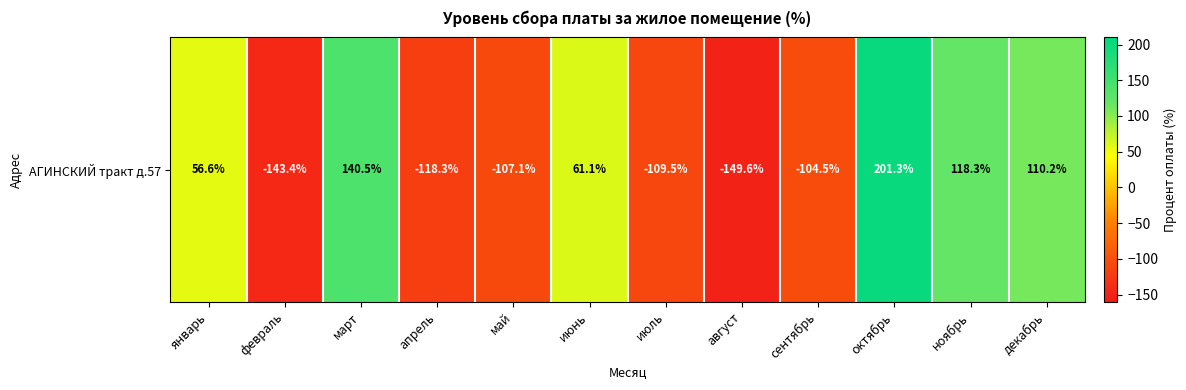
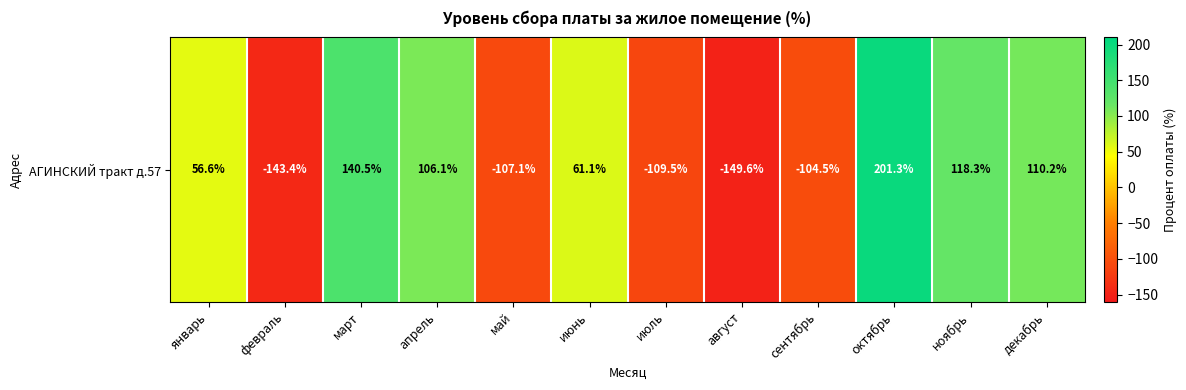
  {
    "АГИНСКИЙ тракт д.57": {
      "январь": "56.6%",
      "февраль": "-143.4%",
      "март": "140.5%",
-     "апрель": "-118.3%",
+     "апрель": "106.1%",
      "май": "-107.1%",
      "июнь": "61.1%",
      "июль": "-109.5%",
      "август": "-149.6%",
      "сентябрь": "-104.5%",
      "октябрь": "201.3%",
      "ноябрь": "118.3%",
      "декабрь": "110.2%"
    }
  }
